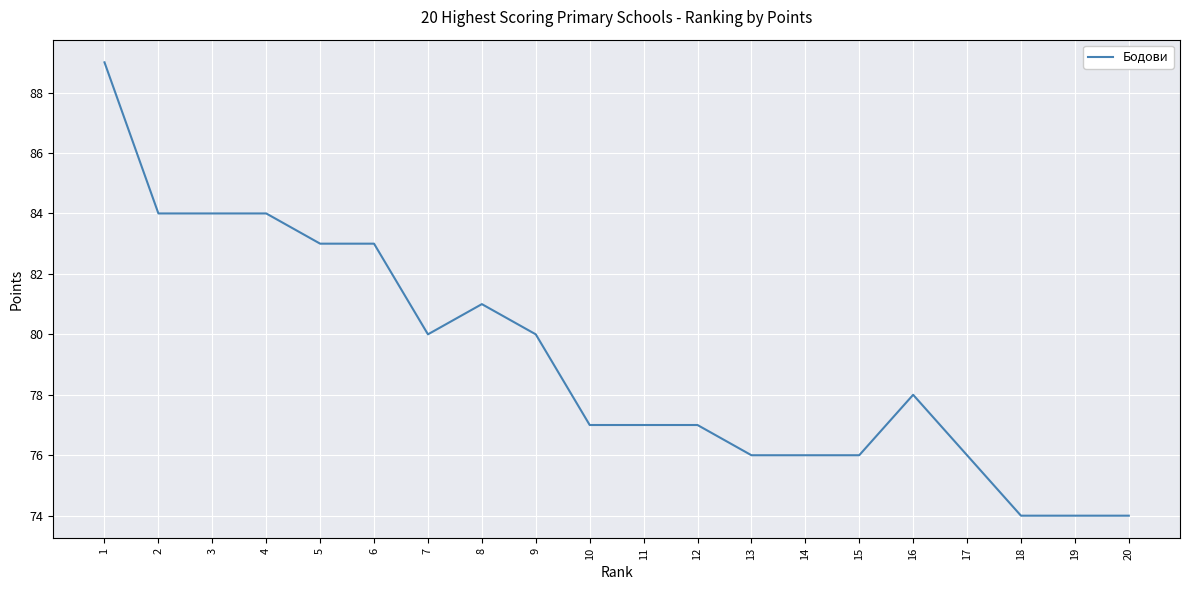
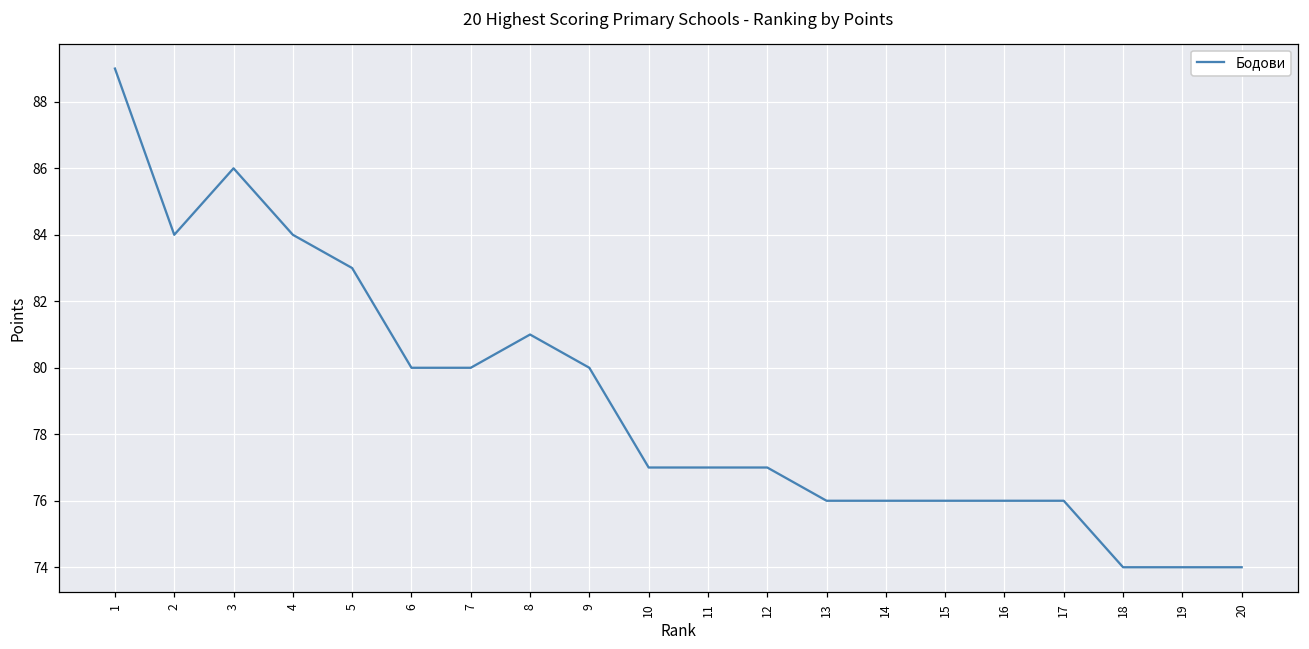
  {
    "1": 89,
    "2": 84,
-   "3": 84,
+   "3": 86,
    "4": 84,
    "5": 83,
-   "6": 83,
+   "6": 80,
    "7": 80,
    "8": 81,
    "9": 80,
    "10": 77,
    "11": 77,
    "12": 77,
    "13": 76,
    "14": 76,
    "15": 76,
-   "16": 78,
+   "16": 76,
    "17": 76,
    "18": 74,
    "19": 74,
    "20": 74
  }
